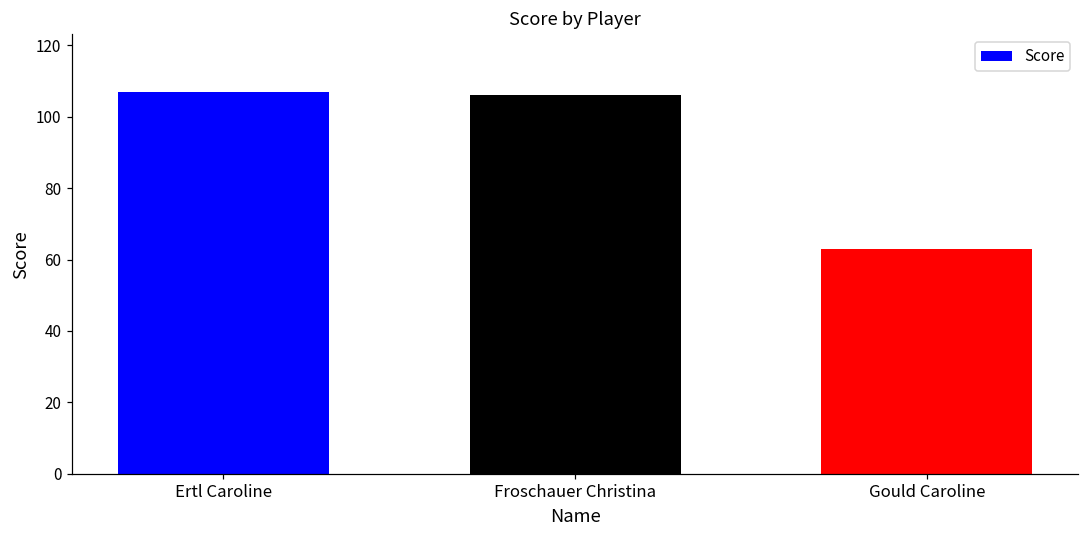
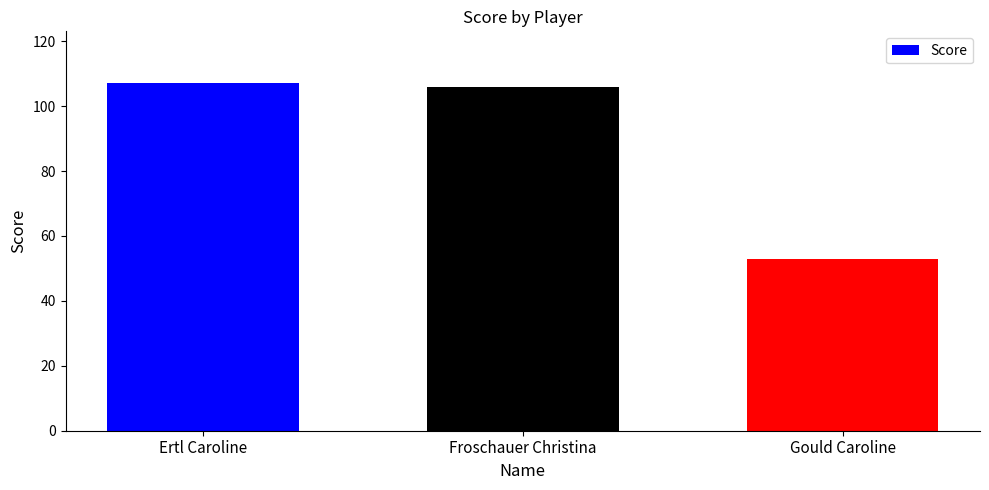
  {
    "Ertl Caroline": 107,
    "Froschauer Christina": 106,
-   "Gould Caroline": 63
+   "Gould Caroline": 53
  }
